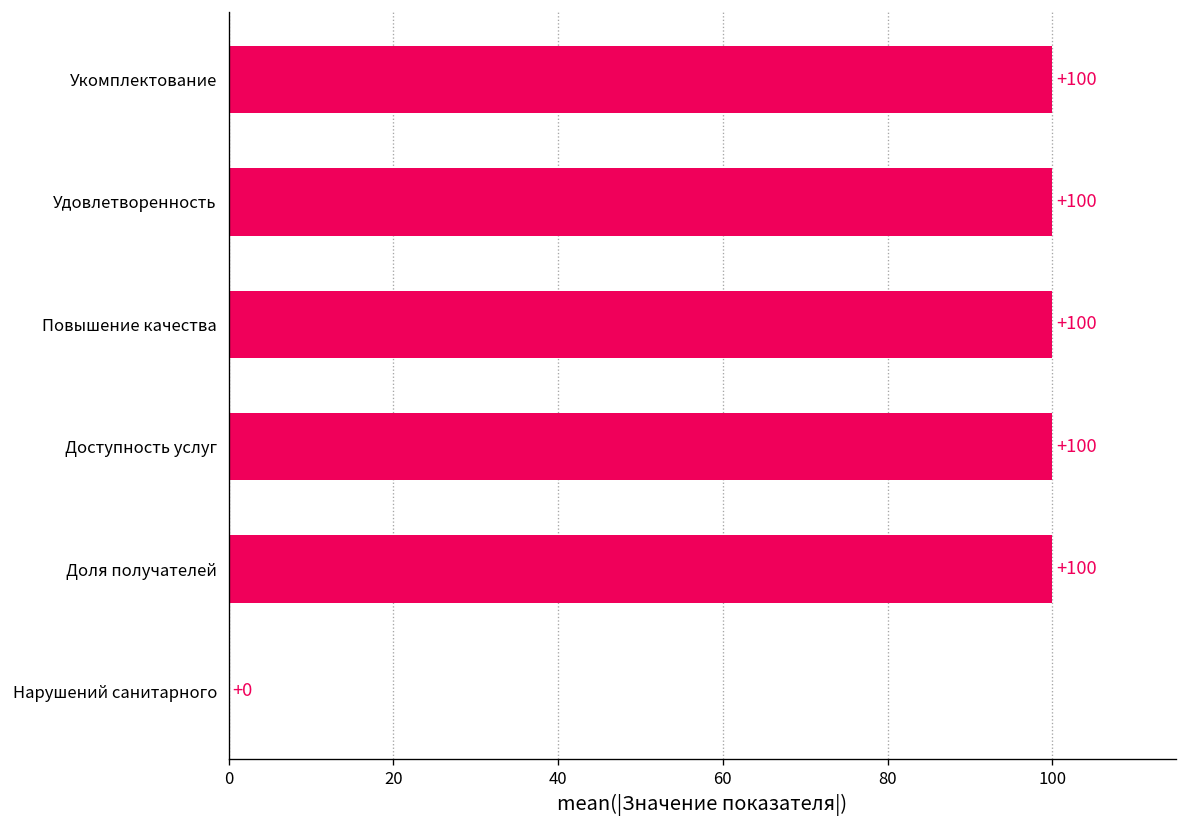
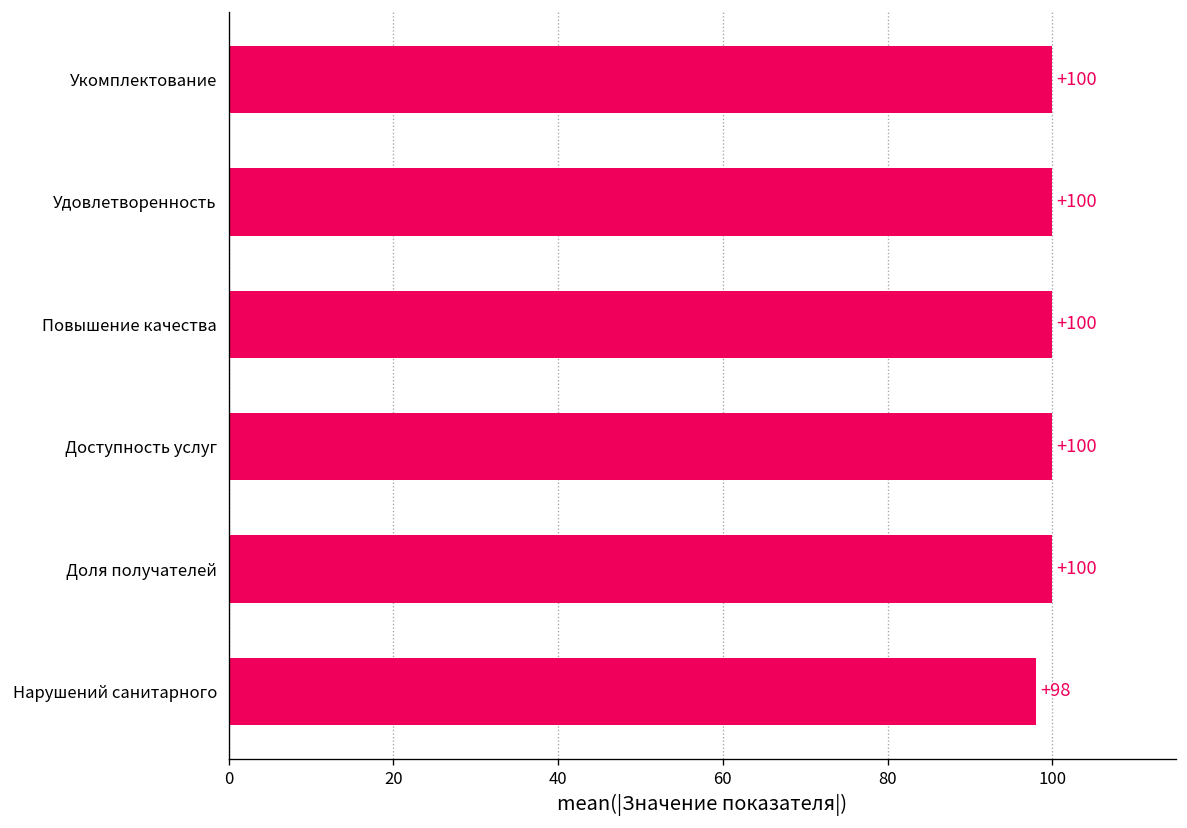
  {
    "Укомплектование": "+100",
    "Удовлетворенность": "+100",
    "Повышение качества": "+100",
    "Доступность услуг": "+100",
    "Доля получателей": "+100",
-   "Нарушений санитарного": "+0"
+   "Нарушений санитарного": "+98"
  }
